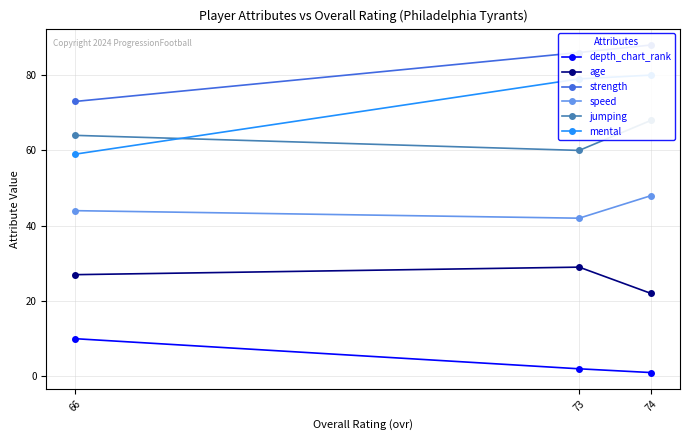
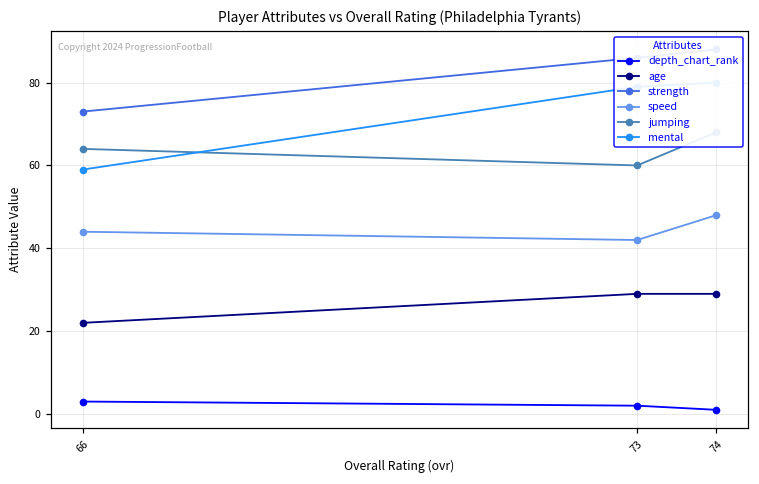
  {
    "depth_chart_rank": {
-     "66": 10,
+     "66": 3,
      "73": 2,
      "74": 1
    },
    "age": {
-     "66": 27,
+     "66": 22,
      "73": 29,
-     "74": 22
+     "74": 29
    },
    "mental": {
      "66": 59
    }
  }
